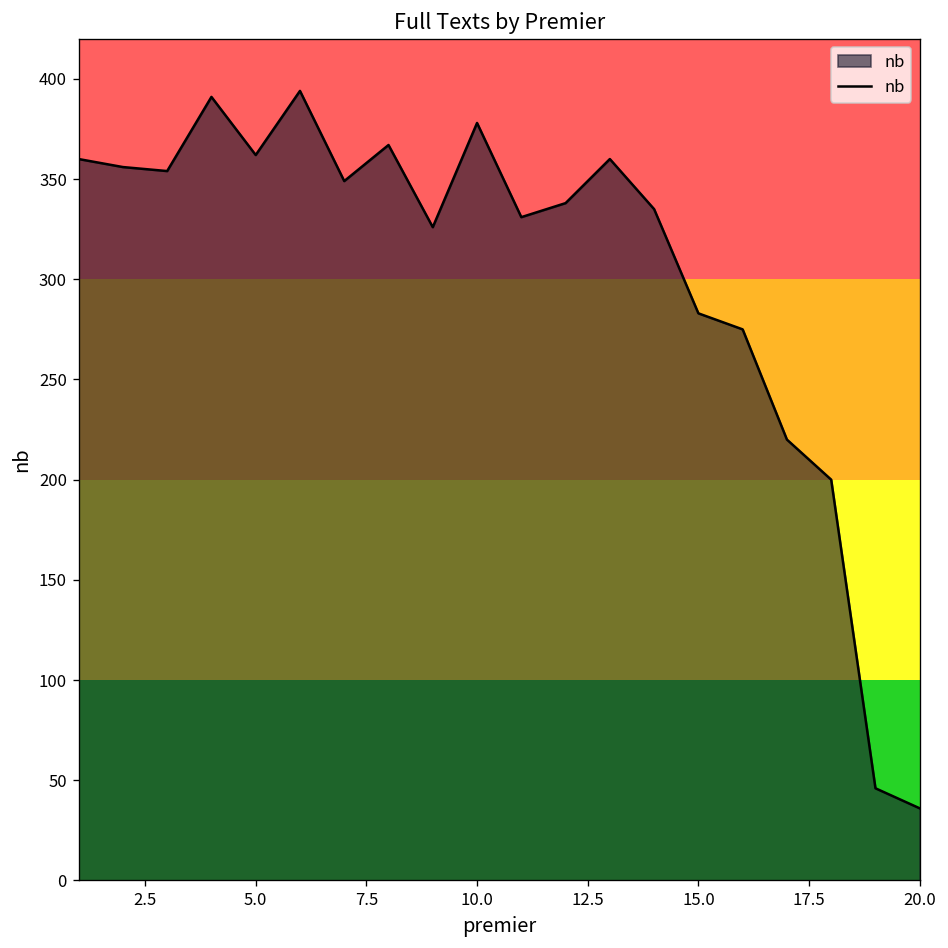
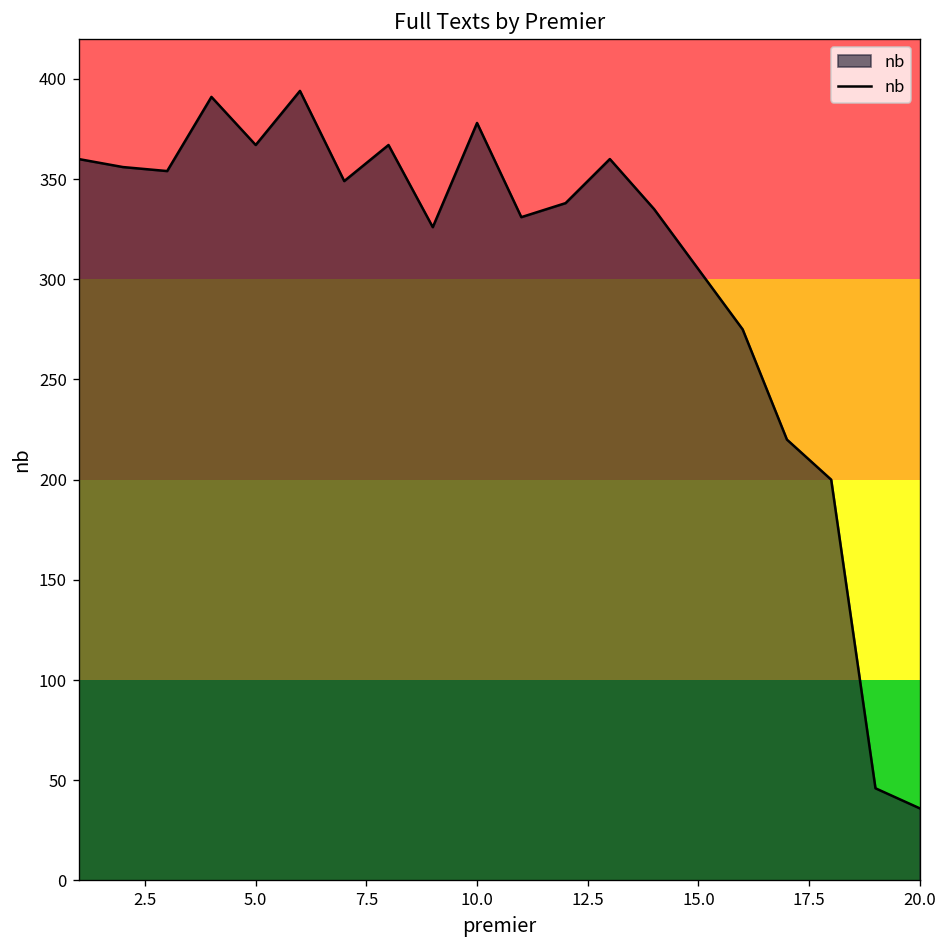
  {
-   "5.0": 362,
+   "5.0": 367,
    "10.0": 378,
-   "15.0": 283,
+   "15.0": 305,
    "20.0": 36
  }
